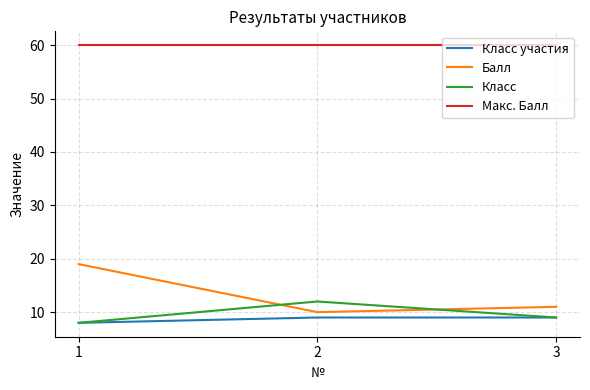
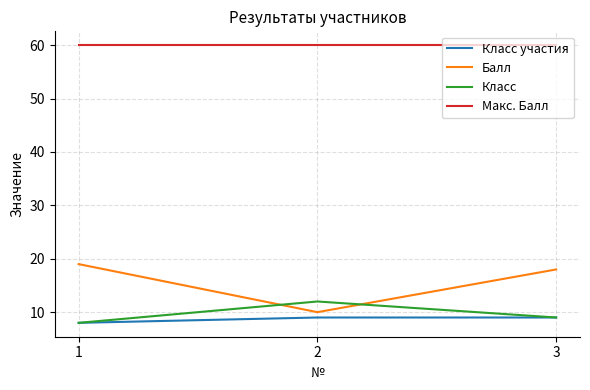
  {
    "Класс участия": {
      "2": 9
    },
    "Балл": {
      "1": 19,
      "2": 10,
-     "3": 11
+     "3": 18
    },
    "Класс": {
      "2": 12
    },
    "Макс. Балл": {
      "1": 60,
      "2": 60
    }
  }
